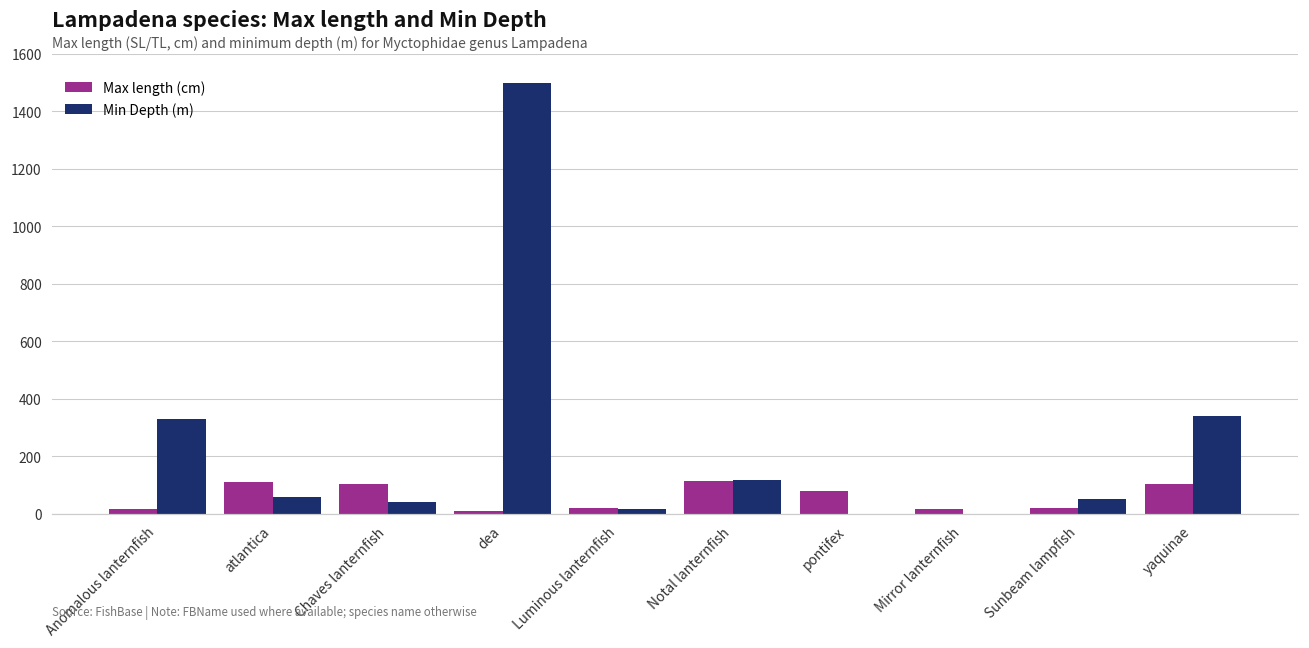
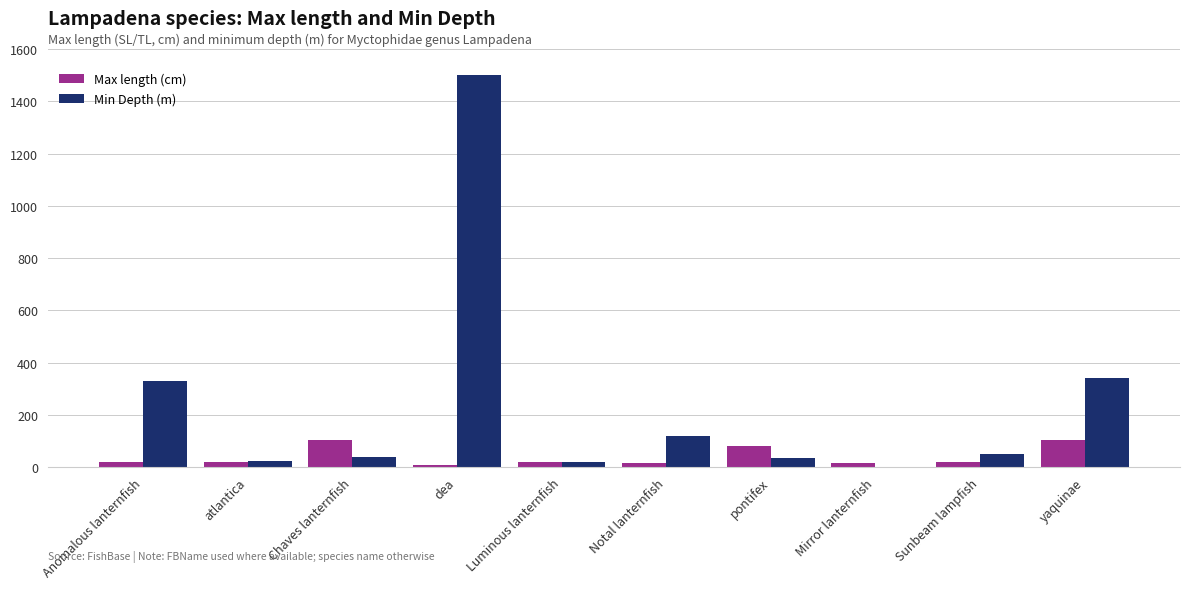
  {
    "Max length (cm)": {
      "Anomalous lanternfish": 20,
-     "atlantica": 110,
+     "atlantica": 20,
      "Chaves lanternfish": 110,
      "Luminous lanternfish": 20,
-     "Notal lanternfish": 120,
+     "Notal lanternfish": 10,
      "pontifex": 80,
      "Mirror lanternfish": 20,
      "Sunbeam lampfish": 20,
      "yaquinae": 100
    },
    "Min Depth (m)": {
      "Anomalous lanternfish": 330,
-     "atlantica": 60,
+     "atlantica": 20,
      "Chaves lanternfish": 40,
      "dea": 1500,
      "Luminous lanternfish": 20,
      "Notal lanternfish": 120,
-     "pontifex": 0,
+     "pontifex": 40,
      "Mirror lanternfish": 0,
      "Sunbeam lampfish": 50,
      "yaquinae": 340
    }
  }
